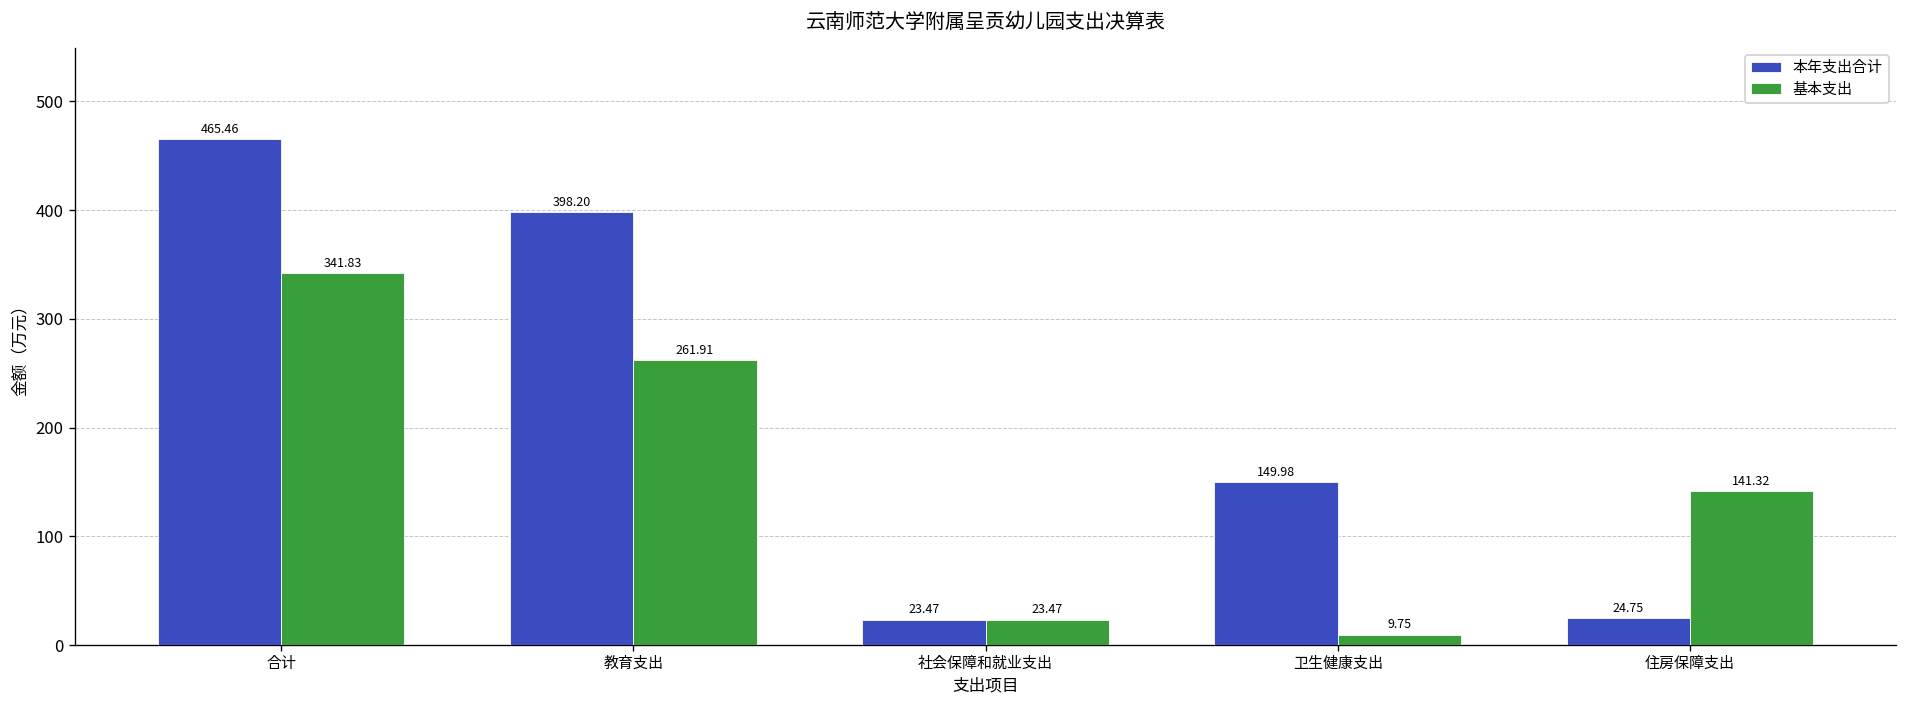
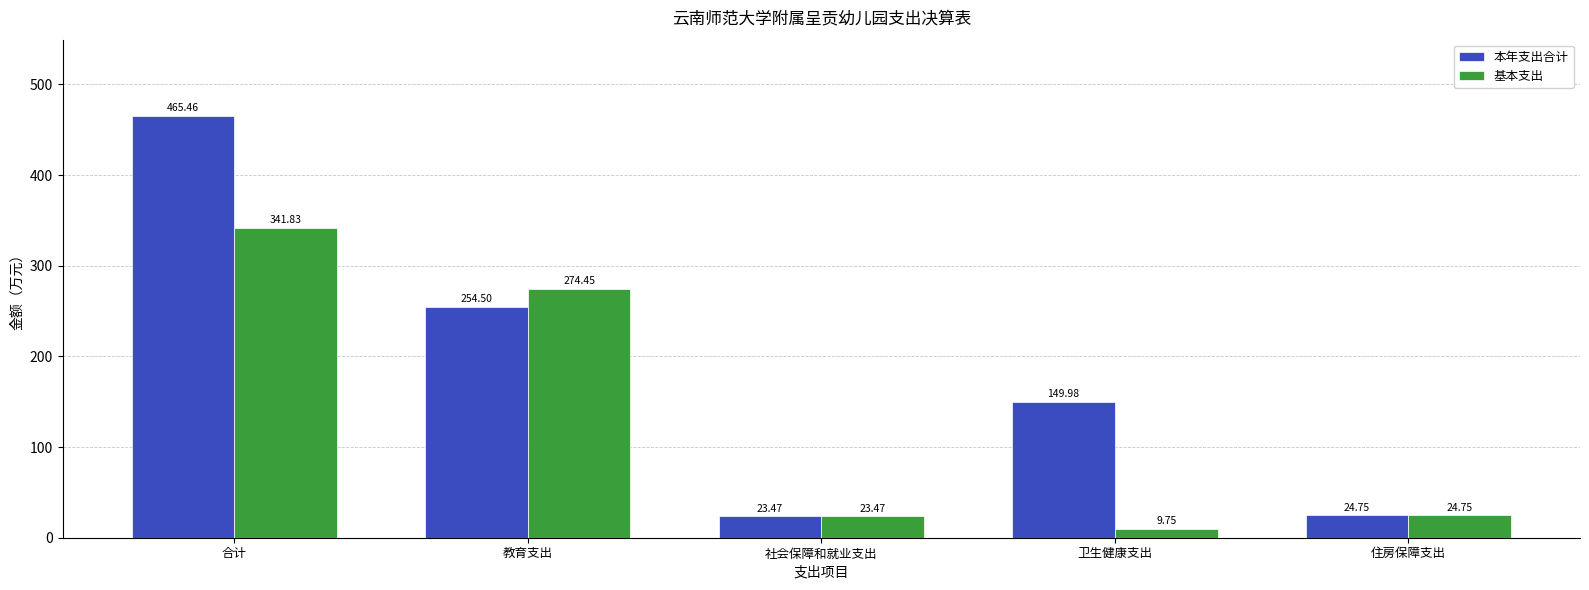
  {
    "本年支出合计": {
      "合计": 465.46,
-     "教育支出": 398.20,
+     "教育支出": 254.50,
      "社会保障和就业支出": 23.47,
      "卫生健康支出": 149.98,
      "住房保障支出": 24.75
    },
    "基本支出": {
      "合计": 341.83,
-     "教育支出": 261.91,
+     "教育支出": 274.45,
      "社会保障和就业支出": 23.47,
      "卫生健康支出": 9.75,
-     "住房保障支出": 141.32
+     "住房保障支出": 24.75
    }
  }
